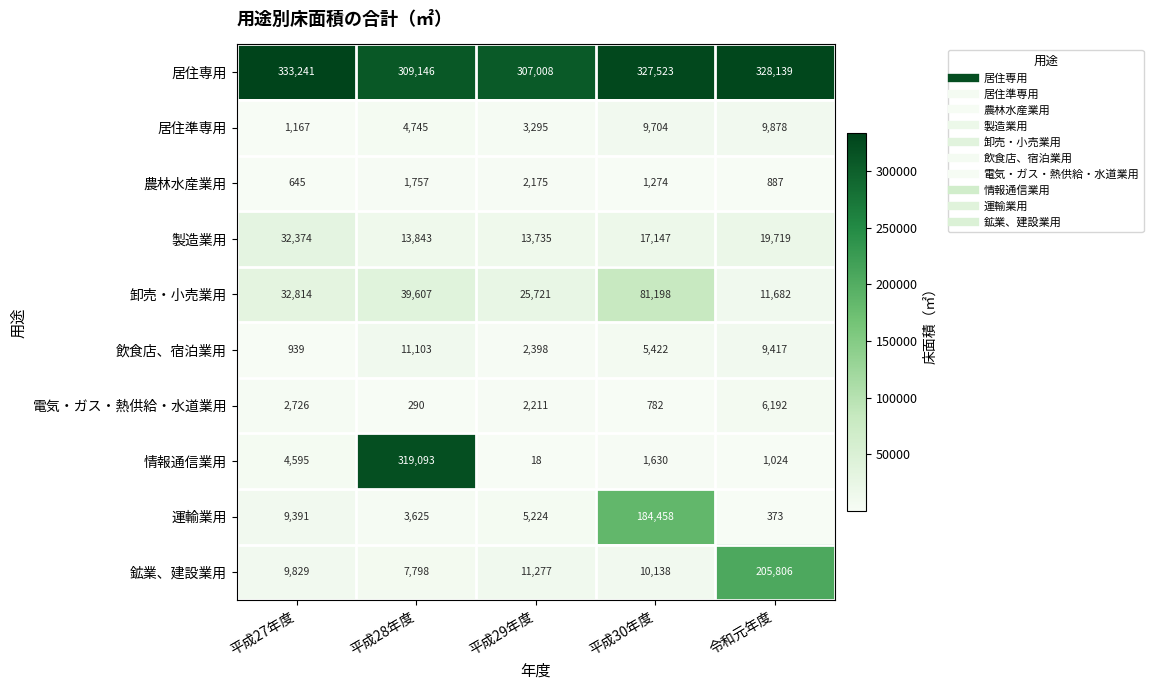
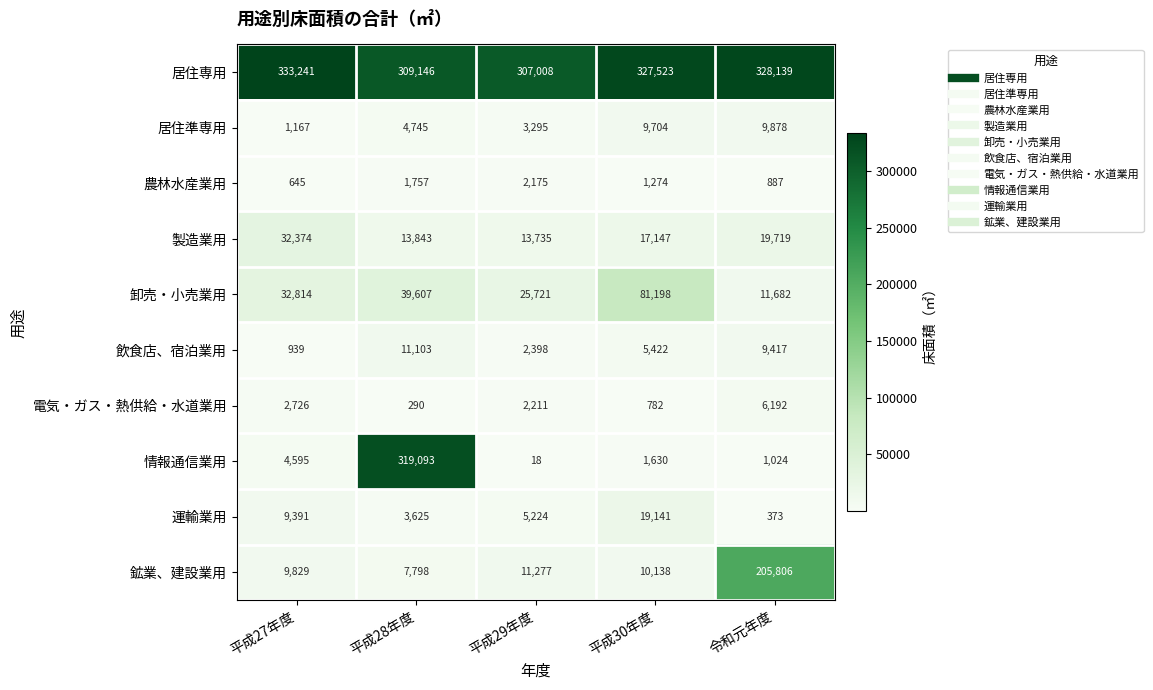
  {
    "居住専用": {
      "平成27年度": "333,241",
      "平成28年度": "309,146",
      "平成29年度": "307,008",
      "平成30年度": "327,523",
      "令和元年度": "328,139"
    },
    "居住準専用": {
      "平成27年度": "1,167",
      "平成28年度": "4,745",
      "平成29年度": "3,295",
      "平成30年度": "9,704",
      "令和元年度": "9,878"
    },
    "農林水産業用": {
      "平成27年度": "645",
      "平成28年度": "1,757",
      "平成29年度": "2,175",
      "平成30年度": "1,274",
      "令和元年度": "887"
    },
    "製造業用": {
      "平成27年度": "32,374",
      "平成28年度": "13,843",
      "平成29年度": "13,735",
      "平成30年度": "17,147",
      "令和元年度": "19,719"
    },
    "卸売・小売業用": {
      "平成27年度": "32,814",
      "平成28年度": "39,607",
      "平成29年度": "25,721",
      "平成30年度": "81,198",
      "令和元年度": "11,682"
    },
    "飲食店、宿泊業用": {
      "平成27年度": "939",
      "平成28年度": "11,103",
      "平成29年度": "2,398",
      "平成30年度": "5,422",
      "令和元年度": "9,417"
    },
    "電気・ガス・熱供給・水道業用": {
      "平成27年度": "2,726",
      "平成28年度": "290",
      "平成29年度": "2,211",
      "平成30年度": "782",
      "令和元年度": "6,192"
    },
    "情報通信業用": {
      "平成27年度": "4,595",
      "平成28年度": "319,093",
      "平成29年度": "18",
      "平成30年度": "1,630",
      "令和元年度": "1,024"
    },
    "運輸業用": {
      "平成27年度": "9,391",
      "平成28年度": "3,625",
      "平成29年度": "5,224",
-     "平成30年度": "184,458",
+     "平成30年度": "19,141",
      "令和元年度": "373"
    },
    "鉱業、建設業用": {
      "平成27年度": "9,829",
      "平成28年度": "7,798",
      "平成29年度": "11,277",
      "平成30年度": "10,138",
      "令和元年度": "205,806"
    }
  }
